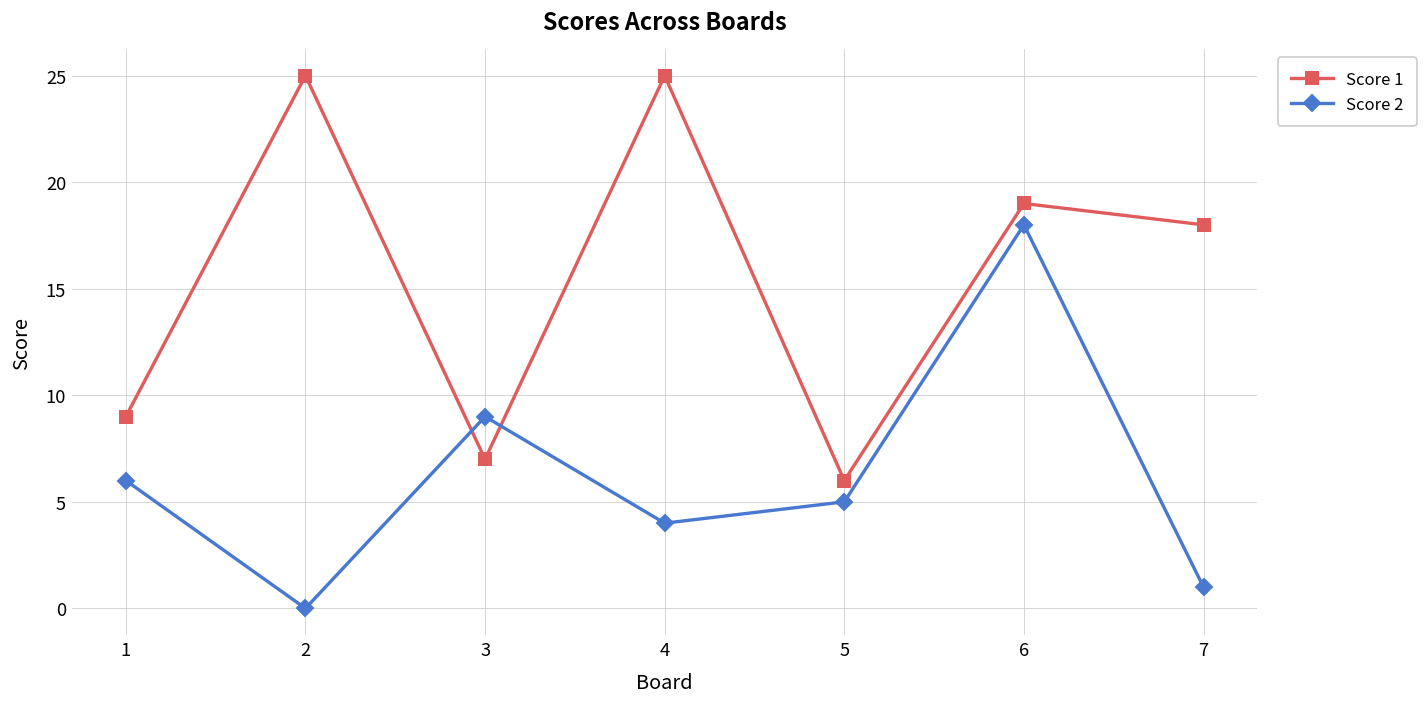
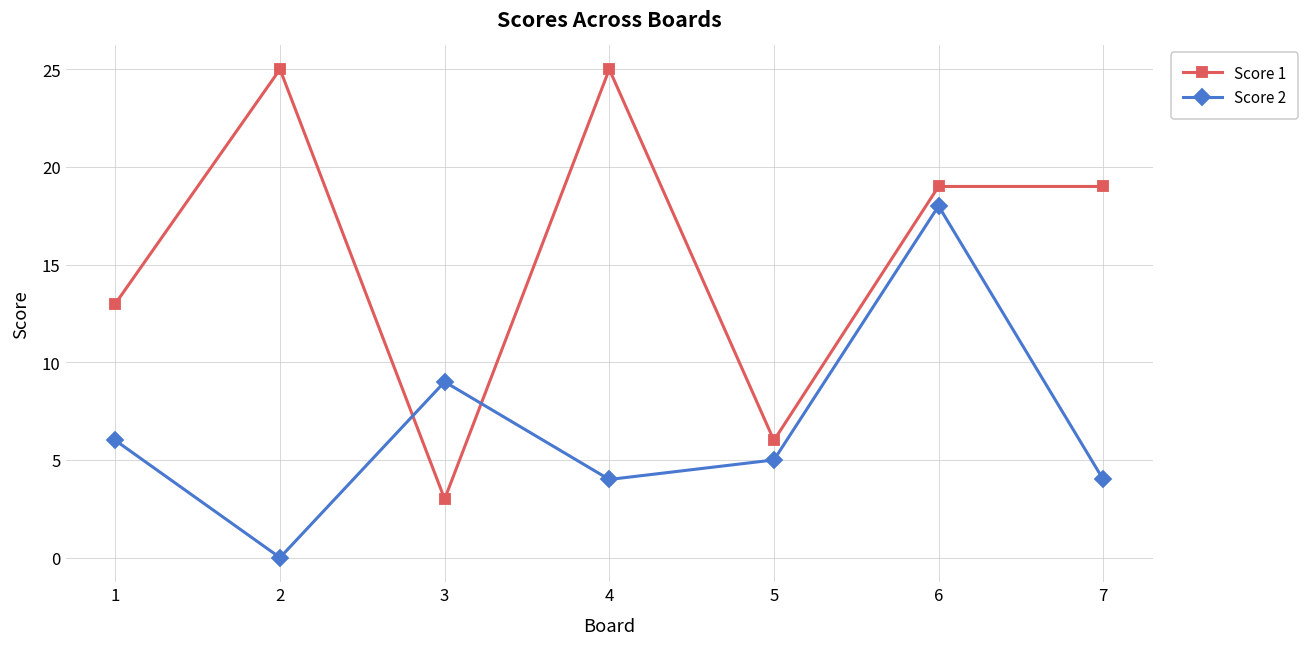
  {
    "Score 1": {
-     "1": 9,
+     "1": 13,
      "2": 25,
-     "3": 7,
+     "3": 3,
      "4": 25,
      "5": 6,
      "6": 19,
-     "7": 18
+     "7": 19
    },
    "Score 2": {
      "1": 6,
      "2": 0,
      "3": 9,
      "4": 4,
      "5": 5,
      "6": 18,
-     "7": 1
+     "7": 4
    }
  }
